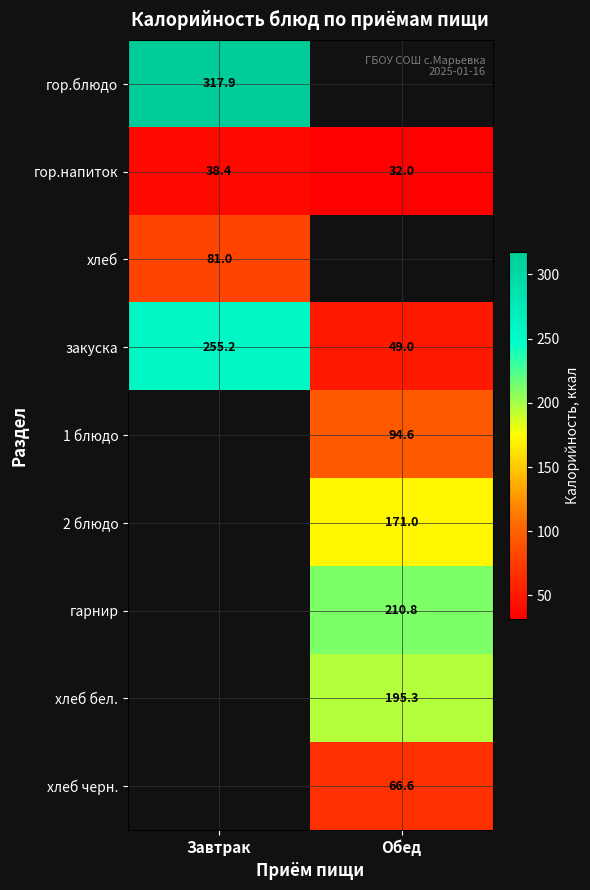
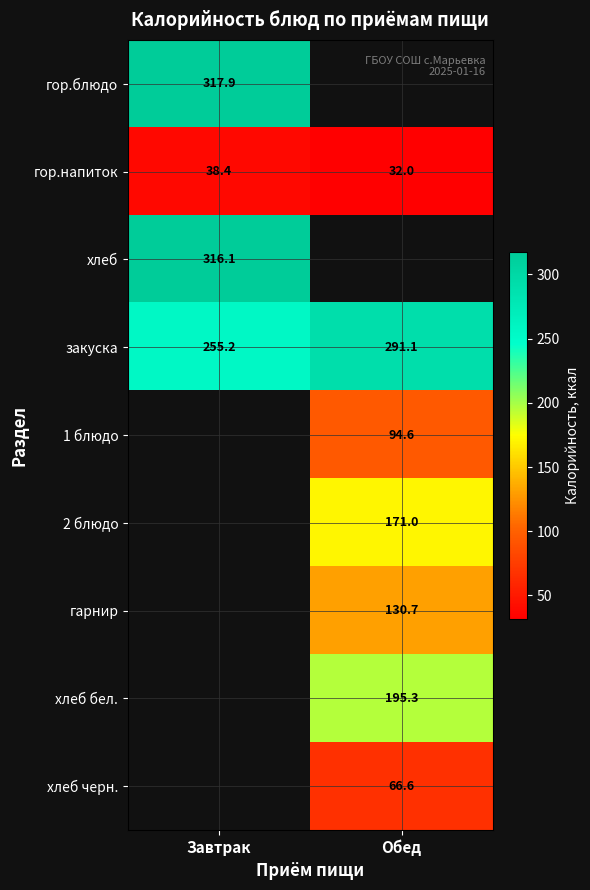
  {
    "гор.блюдо": {
      "Завтрак": 317.9
    },
    "гор.напиток": {
      "Завтрак": 38.4,
      "Обед": 32.0
    },
    "хлеб": {
-     "Завтрак": 81.0
+     "Завтрак": 316.1
    },
    "закуска": {
      "Завтрак": 255.2,
-     "Обед": 49.0
+     "Обед": 291.1
    },
    "1 блюдо": {
      "Обед": 94.6
    },
    "2 блюдо": {
      "Обед": 171.0
    },
    "гарнир": {
-     "Обед": 210.8
+     "Обед": 130.7
    },
    "хлеб бел.": {
      "Обед": 195.3
    },
    "хлеб черн.": {
      "Обед": 66.6
    }
  }
